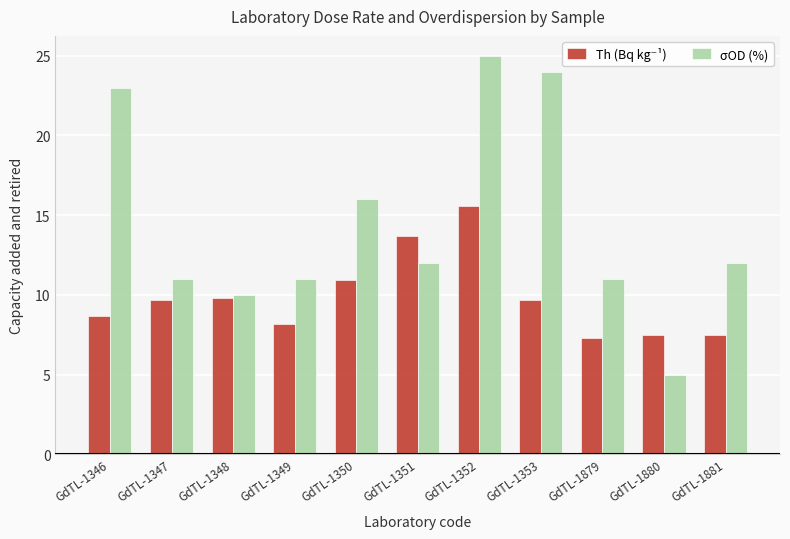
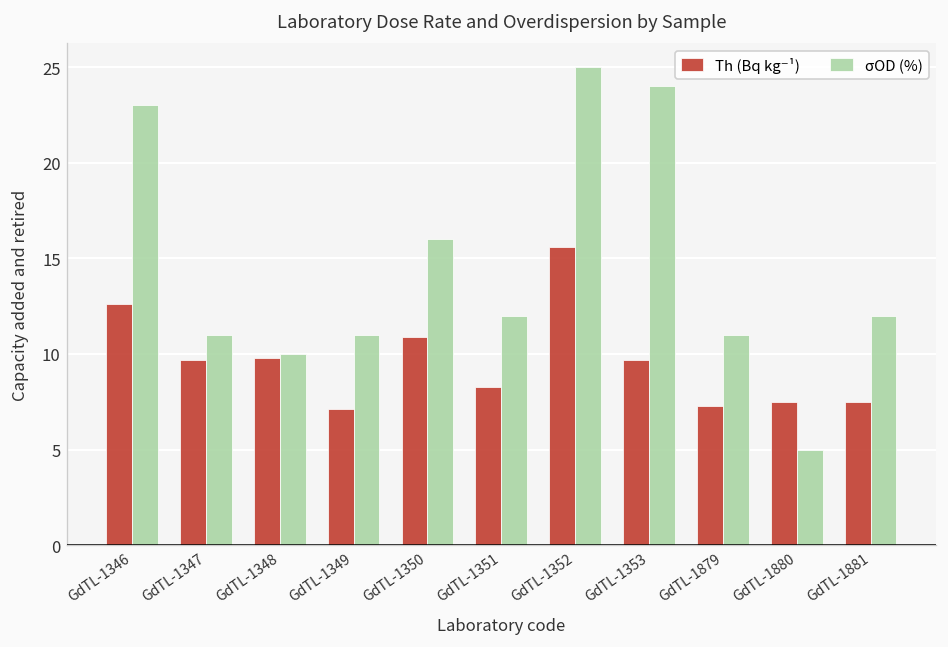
  {
    "Th (Bq kg⁻¹)": {
-     "GdTL-1346": 8.7,
+     "GdTL-1346": 12.6,
      "GdTL-1347": 9.7,
      "GdTL-1348": 9.8,
-     "GdTL-1349": 8.2,
+     "GdTL-1349": 7.1,
      "GdTL-1350": 10.9,
-     "GdTL-1351": 13.7,
+     "GdTL-1351": 8.3,
      "GdTL-1352": 15.6,
      "GdTL-1353": 9.7,
      "GdTL-1879": 7.3,
      "GdTL-1880": 7.5,
      "GdTL-1881": 7.5
    },
    "σOD (%)": {
      "GdTL-1346": 23.0,
      "GdTL-1347": 11.0,
      "GdTL-1348": 10.0,
      "GdTL-1349": 11.0,
      "GdTL-1350": 16.0,
      "GdTL-1351": 12.0,
      "GdTL-1352": 25.0,
      "GdTL-1353": 24.0,
      "GdTL-1879": 11.0,
      "GdTL-1880": 5.0,
      "GdTL-1881": 12.0
    }
  }
